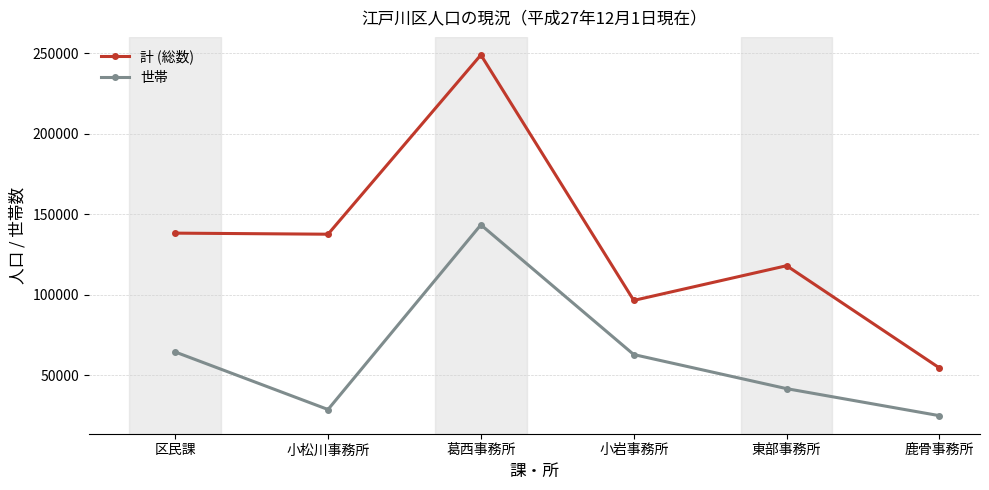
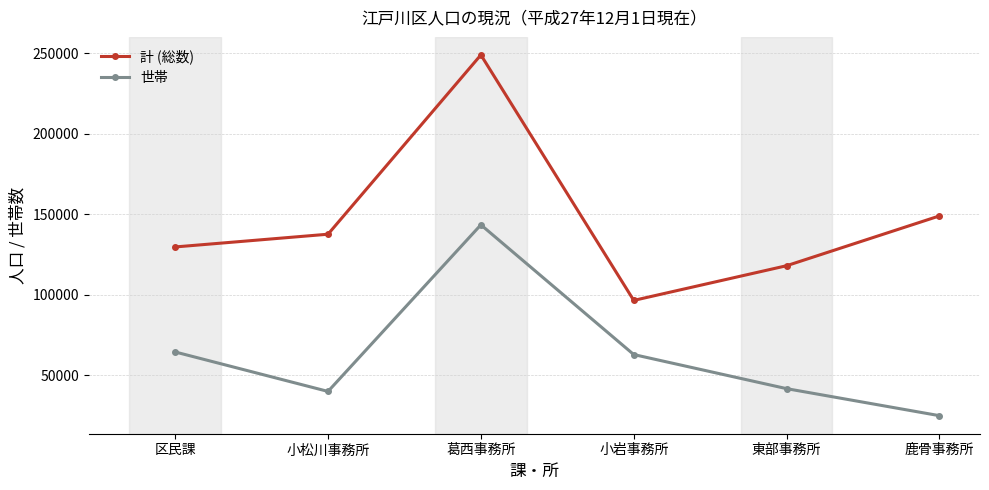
  {
    "計 (総数)": {
-     "区民課": 138000,
+     "区民課": 130000,
      "小松川事務所": 137000,
      "葛西事務所": 249000,
      "小岩事務所": 96000,
      "東部事務所": 118000,
-     "鹿骨事務所": 54000
+     "鹿骨事務所": 149000
    },
    "世帯": {
      "区民課": 64000,
-     "小松川事務所": 29000,
+     "小松川事務所": 40000,
      "葛西事務所": 143000,
      "小岩事務所": 63000,
      "東部事務所": 42000,
      "鹿骨事務所": 25000
    }
  }
